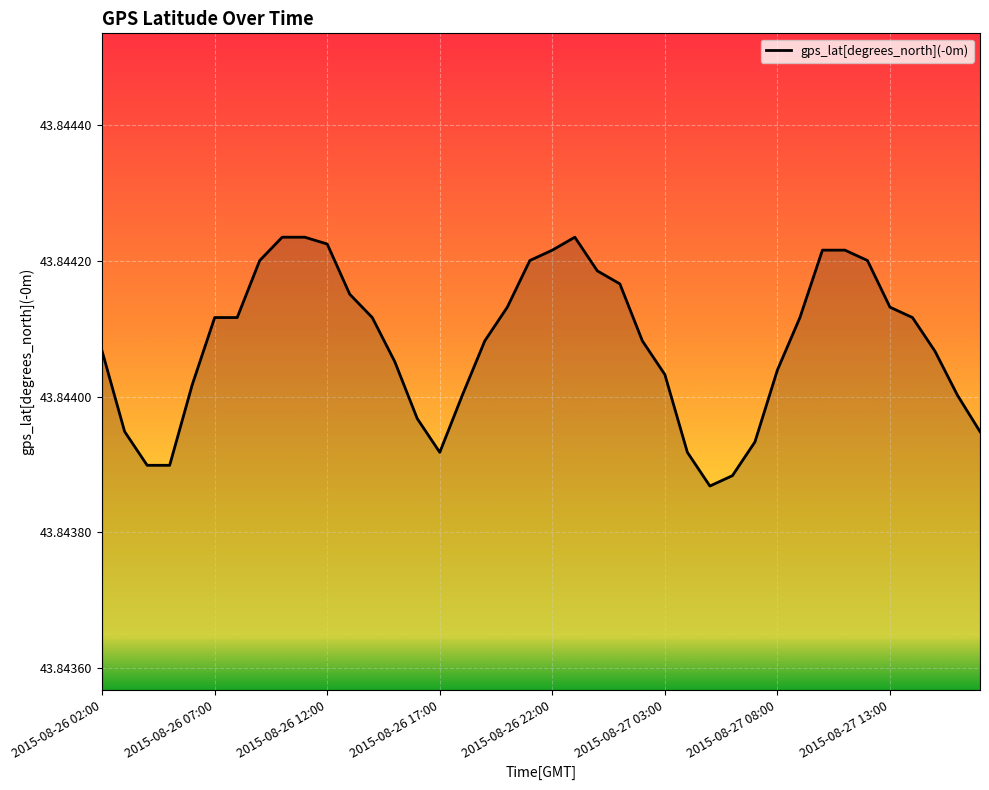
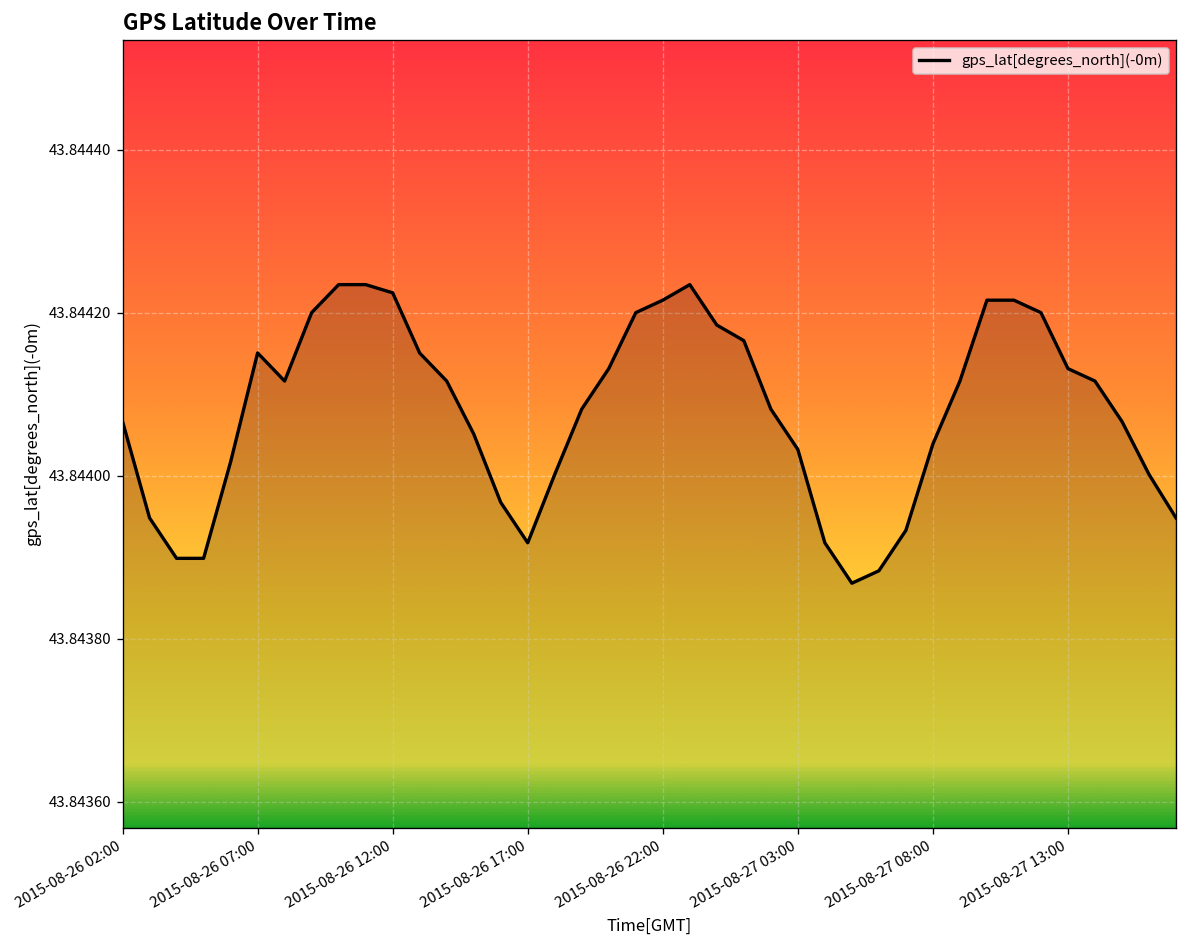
  {
    "2015-08-26 02:00": 43.84407,
-   "2015-08-26 07:00": 43.84412,
+   "2015-08-26 07:00": 43.84415,
    "2015-08-26 12:00": 43.84422,
    "2015-08-26 17:00": 43.84392,
    "2015-08-26 22:00": 43.84422,
    "2015-08-27 03:00": 43.84403,
    "2015-08-27 08:00": 43.84404,
    "2015-08-27 13:00": 43.84413
  }
